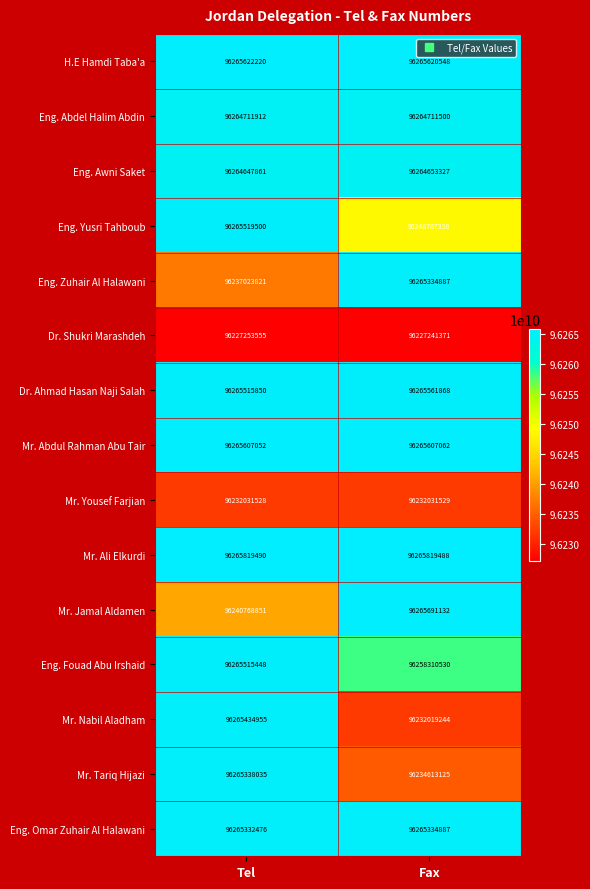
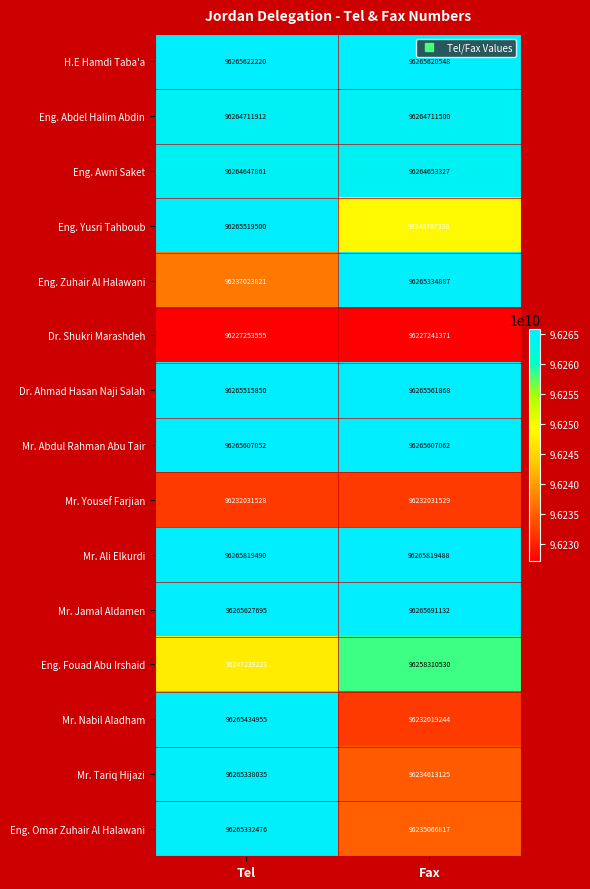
  {
    "H.E Hamdi Taba'a": {
      "Tel": 96265622220,
      "Fax": 96265620548
    },
    "Eng. Abdel Halim Abdin": {
      "Tel": 96264711912,
      "Fax": 96264711500
    },
    "Eng. Awni Saket": {
      "Tel": 96264647861,
      "Fax": 96264653327
    },
    "Eng. Yusri Tahboub": {
      "Tel": 96265519500,
      "Fax": 96248707338
    },
    "Eng. Zuhair Al Halawani": {
      "Tel": 96237023821,
      "Fax": 96265334887
    },
    "Dr. Shukri Marashdeh": {
      "Tel": 96227253555,
      "Fax": 96227241371
    },
    "Dr. Ahmad Hasan Naji Salah": {
      "Tel": 96265515850,
      "Fax": 96265561868
    },
    "Mr. Abdul Rahman Abu Tair": {
      "Tel": 96265607052,
      "Fax": 96265607062
    },
    "Mr. Yousef Farjian": {
      "Tel": 96232031528,
      "Fax": 96232031529
    },
    "Mr. Ali Elkurdi": {
      "Tel": 96265819490,
      "Fax": 96265819488
    },
    "Mr. Jamal Aldamen": {
-     "Tel": 96240768851,
+     "Tel": 96265627695,
      "Fax": 96265691132
    },
    "Eng. Fouad Abu Irshaid": {
-     "Tel": 96265515448,
+     "Tel": 96247239223,
      "Fax": 96258310530
    },
    "Mr. Nabil Aladham": {
      "Tel": 96265434955,
      "Fax": 96232019244
    },
    "Mr. Tariq Hijazi": {
      "Tel": 96265338035,
      "Fax": 96234613125
    },
    "Eng. Omar Zuhair Al Halawani": {
      "Tel": 96265332476,
-     "Fax": 96265334887
+     "Fax": 96235066817
    }
  }
